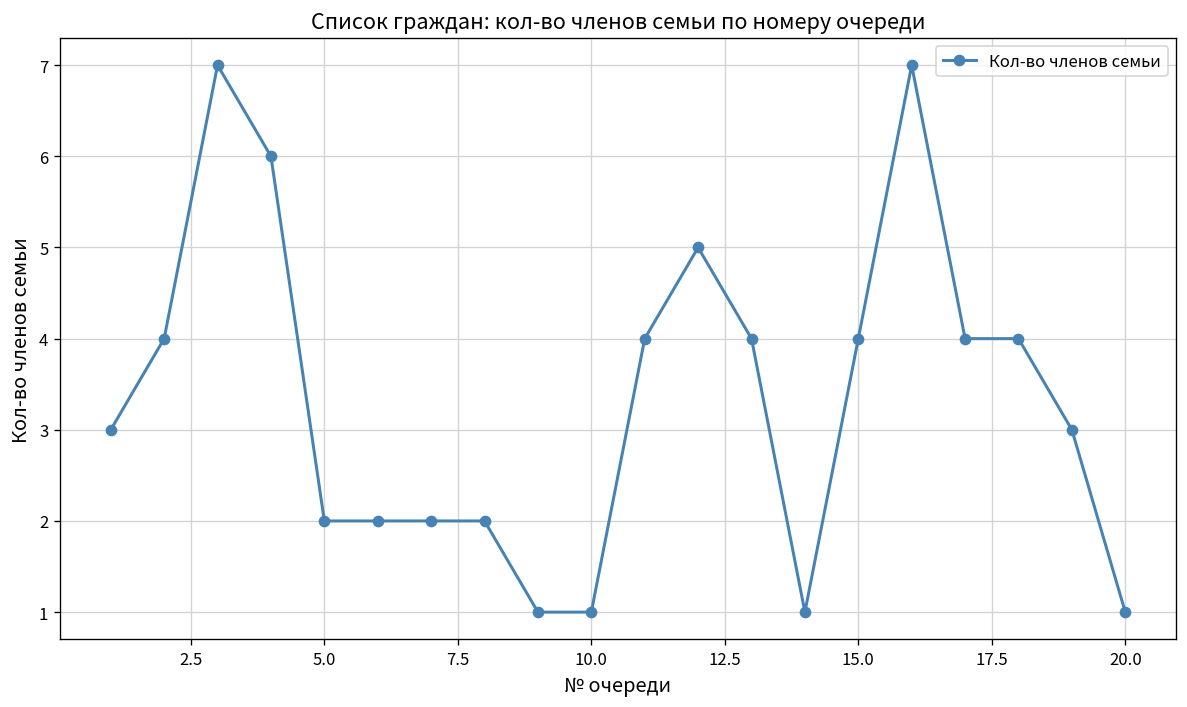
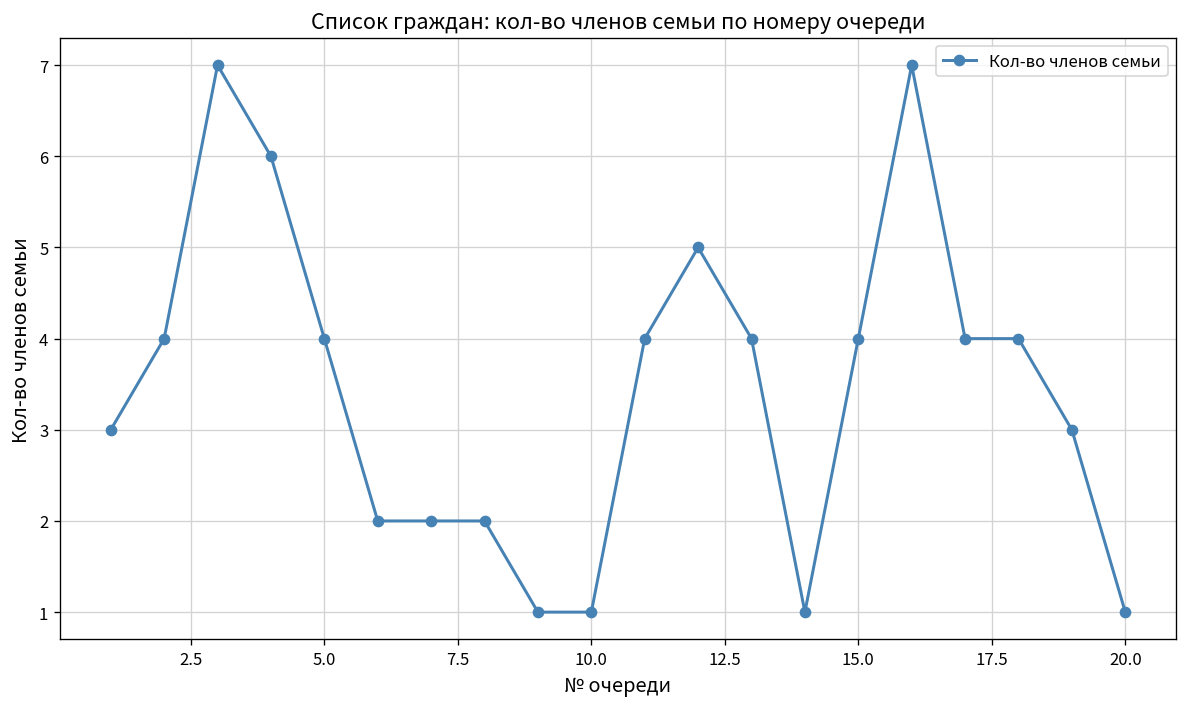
  {
-   "5.0": 2,
+   "5.0": 4,
    "10.0": 1,
    "15.0": 4,
    "20.0": 1
  }
